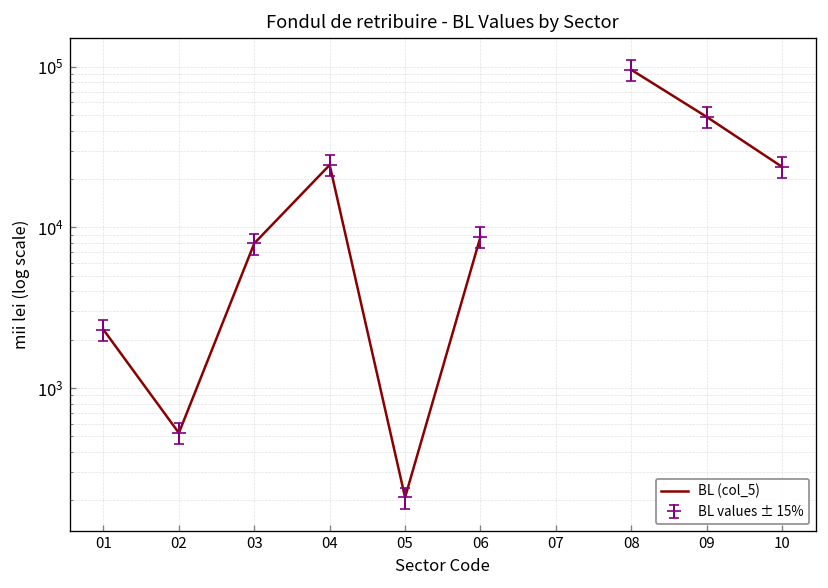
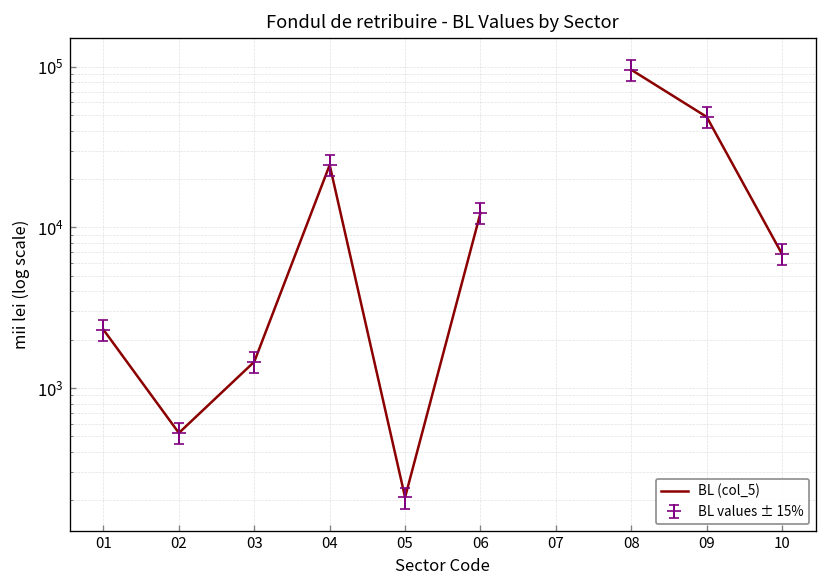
  {
    "BL (col_5)": {
      "01": 2300,
      "02": 530,
-     "03": 8000,
+     "03": 1500,
      "04": 24000,
      "05": 210,
-     "06": 9000,
+     "06": 12000,
      "08": 100000,
      "09": 49000,
-     "10": 24000
+     "10": 7000
    }
  }
